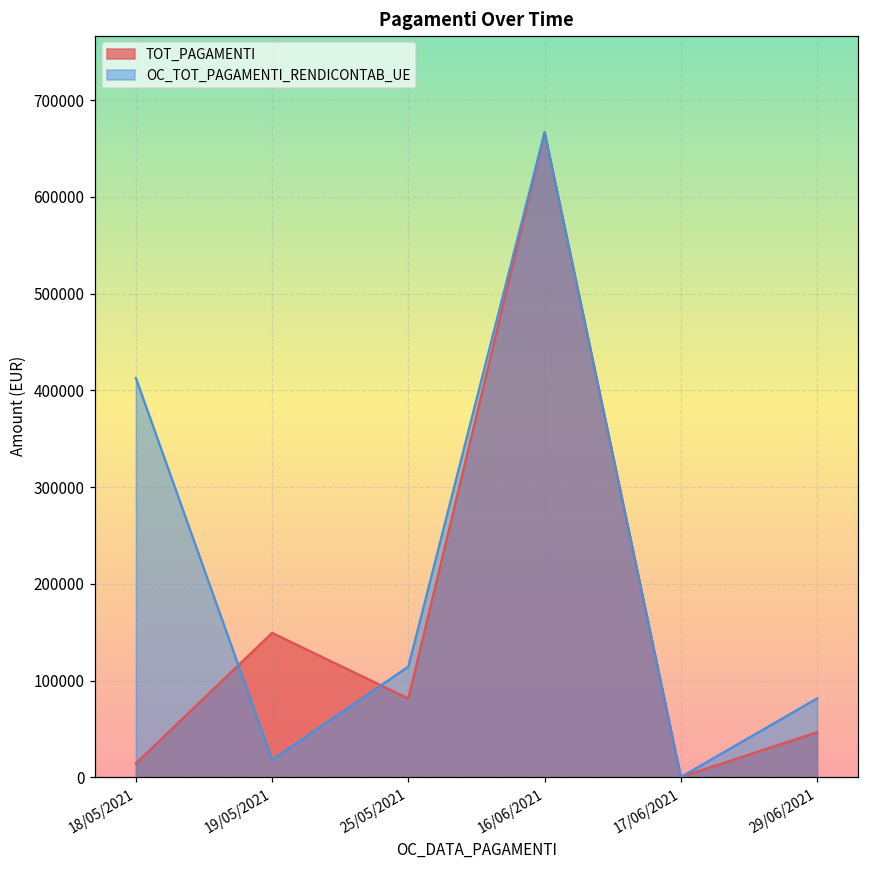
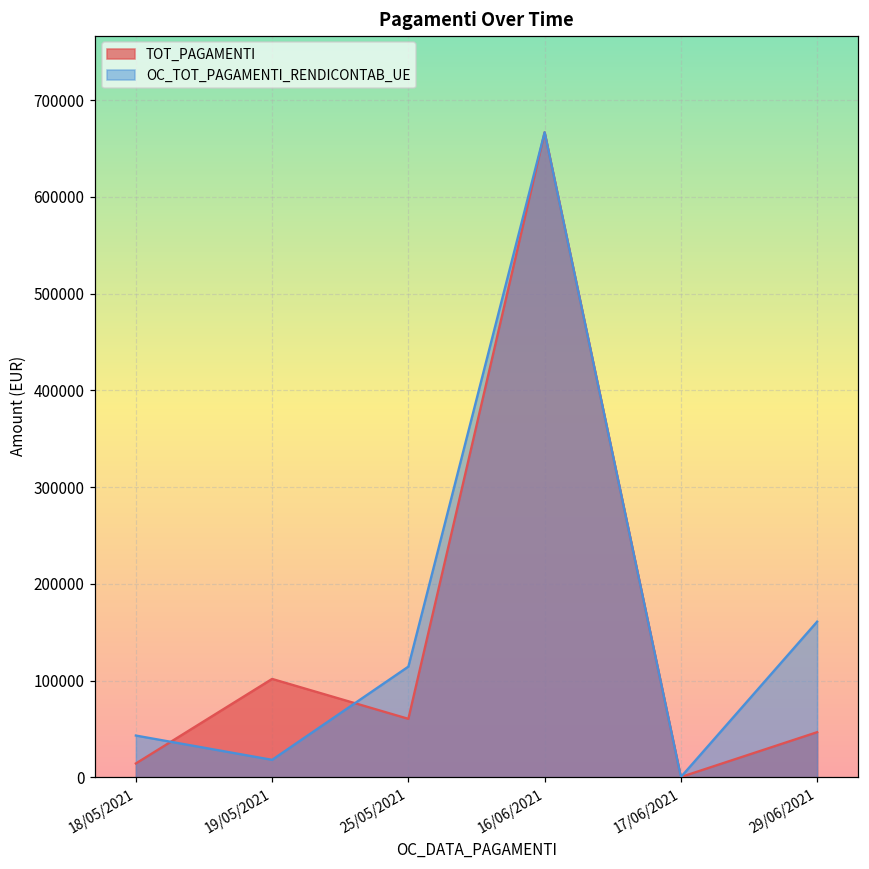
  {
    "TOT_PAGAMENTI": {
      "18/05/2021": 10000,
-     "19/05/2021": 150000,
-     "25/05/2021": 80000,
+     "19/05/2021": 100000,
+     "25/05/2021": 60000,
      "29/06/2021": 50000
    },
    "OC_TOT_PAGAMENTI_RENDICONTAB_UE": {
-     "18/05/2021": 410000,
+     "18/05/2021": 40000,
      "19/05/2021": 20000,
      "25/05/2021": 110000,
-     "29/06/2021": 80000
+     "29/06/2021": 160000
    }
  }
